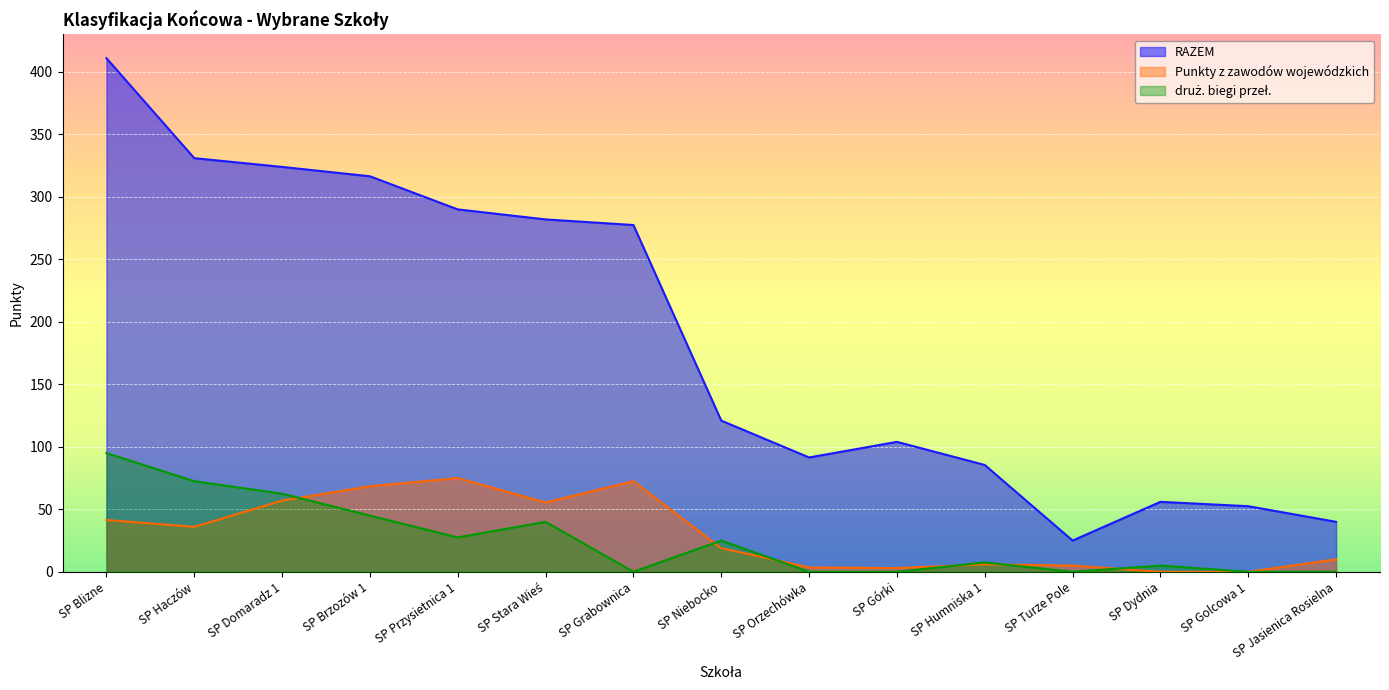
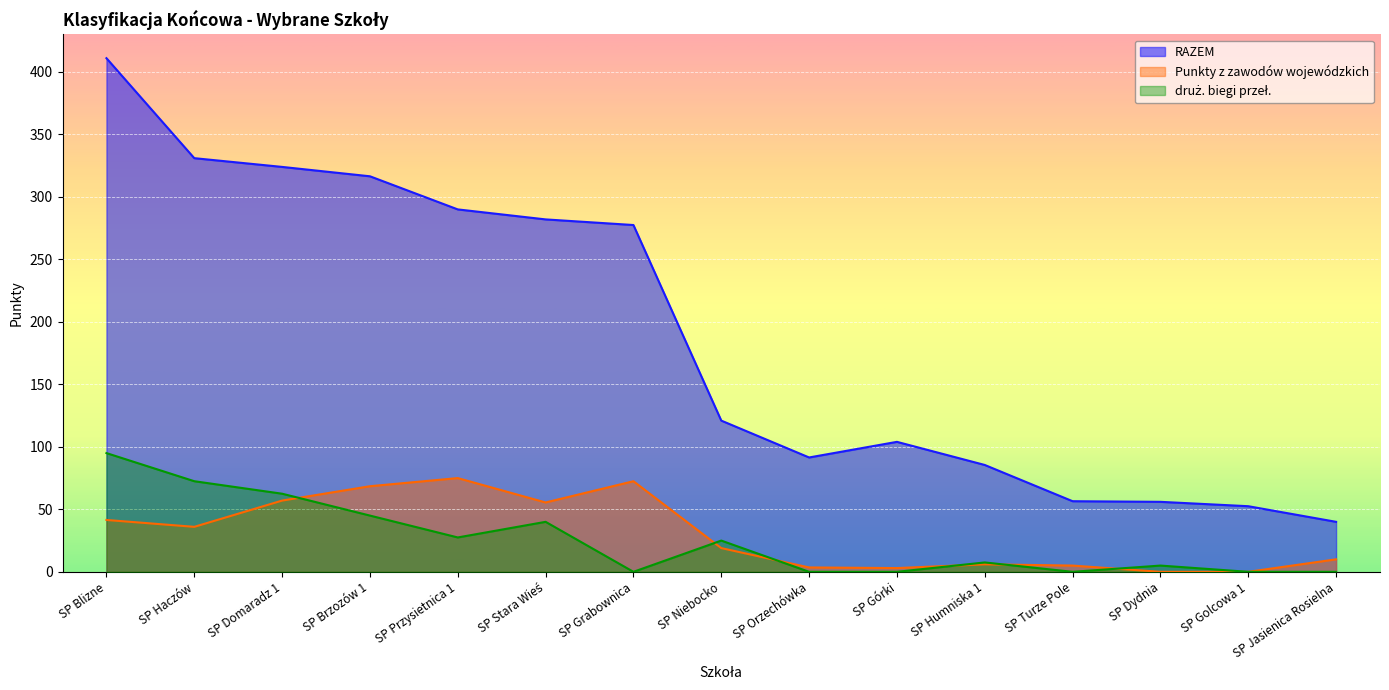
  {
    "RAZEM": {
      "SP Blizne": 411,
      "SP Haczów": 331,
      "SP Domaradz 1": 324,
      "SP Brzozów 1": 317,
      "SP Przysietnica 1": 290,
      "SP Stara Wieś": 282,
      "SP Grabownica": 278,
      "SP Niebocko": 121,
      "SP Orzechówka": 92,
      "SP Górki": 104,
      "SP Humniska 1": 86,
-     "SP Turze Pole": 25,
+     "SP Turze Pole": 57,
      "SP Dydnia": 56,
      "SP Golcowa 1": 53,
      "SP Jasienica Rosielna": 40
    },
    "Punkty z zawodów wojewódzkich": {
      "SP Blizne": 42,
      "SP Haczów": 36,
      "SP Domaradz 1": 57,
      "SP Brzozów 1": 69,
      "SP Przysietnica 1": 75,
      "SP Stara Wieś": 56,
      "SP Grabownica": 73,
      "SP Niebocko": 19,
      "SP Orzechówka": 4,
      "SP Górki": 3,
      "SP Turze Pole": 5,
      "SP Dydnia": 0,
      "SP Jasienica Rosielna": 10
    },
    "druż. biegi przeł.": {
      "SP Blizne": 95,
      "SP Haczów": 73,
      "SP Domaradz 1": 63,
      "SP Brzozów 1": 45,
      "SP Przysietnica 1": 28,
      "SP Stara Wieś": 40,
      "SP Grabownica": 0,
      "SP Niebocko": 25,
      "SP Orzechówka": 0,
      "SP Górki": 0,
      "SP Turze Pole": 0,
      "SP Dydnia": 5,
      "SP Jasienica Rosielna": 0
    }
  }
